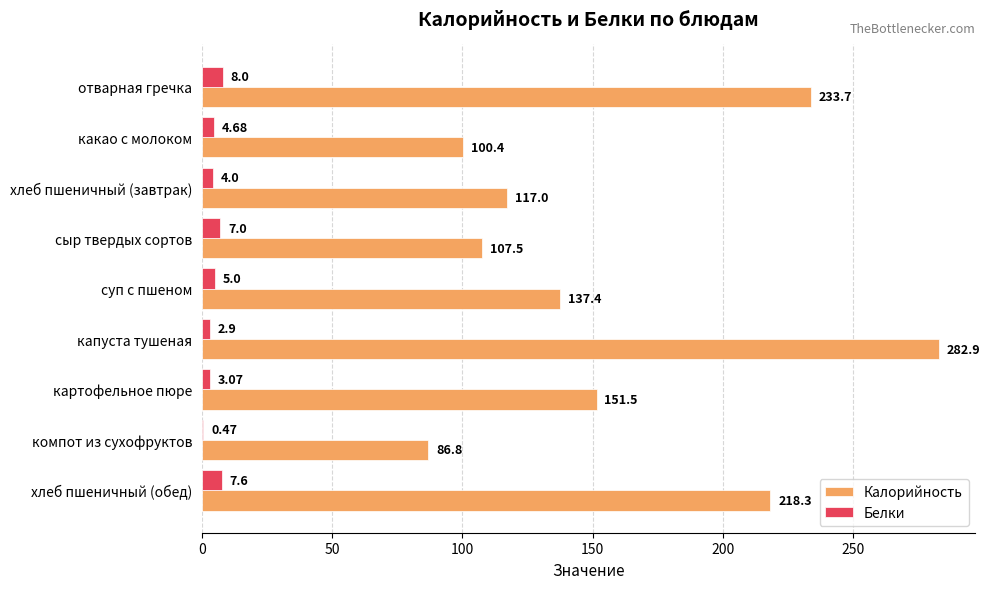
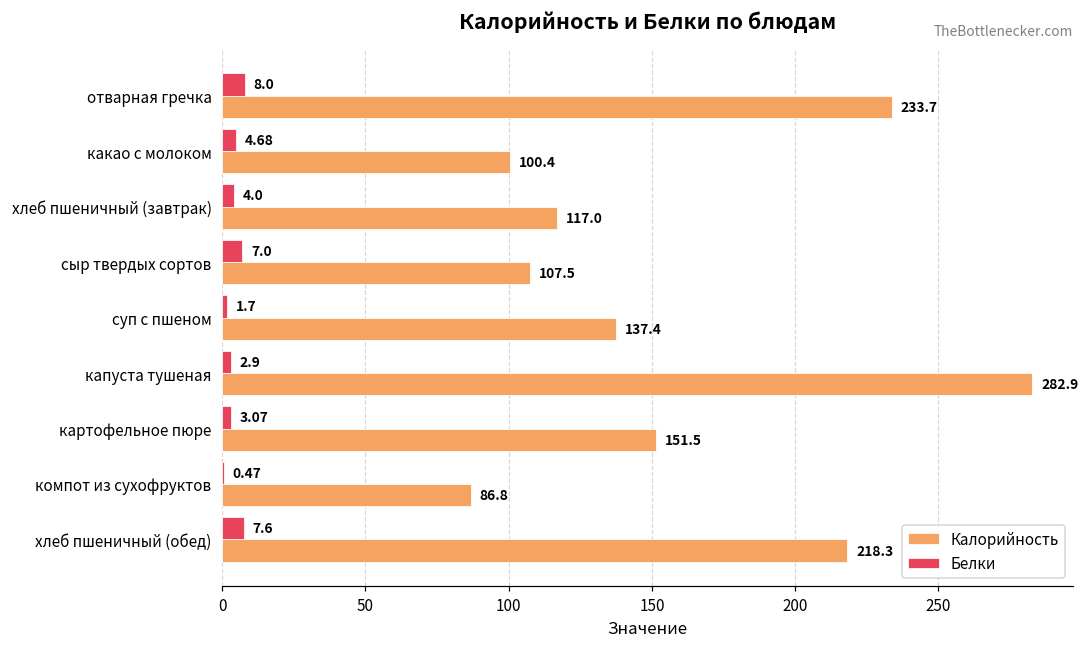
  {
    "Калорийность": {
      "отварная гречка": 233.7,
      "какао с молоком": 100.4,
      "хлеб пшеничный (завтрак)": 117.0,
      "сыр твердых сортов": 107.5,
      "суп с пшеном": 137.4,
      "капуста тушеная": 282.9,
      "картофельное пюре": 151.5,
      "компот из сухофруктов": 86.8,
      "хлеб пшеничный (обед)": 218.3
    },
    "Белки": {
      "отварная гречка": 8.0,
      "какао с молоком": 4.68,
      "хлеб пшеничный (завтрак)": 4.0,
      "сыр твердых сортов": 7.0,
-     "суп с пшеном": 5.0,
+     "суп с пшеном": 1.7,
      "капуста тушеная": 2.9,
      "картофельное пюре": 3.07,
      "компот из сухофруктов": 0.47,
      "хлеб пшеничный (обед)": 7.6
    }
  }
